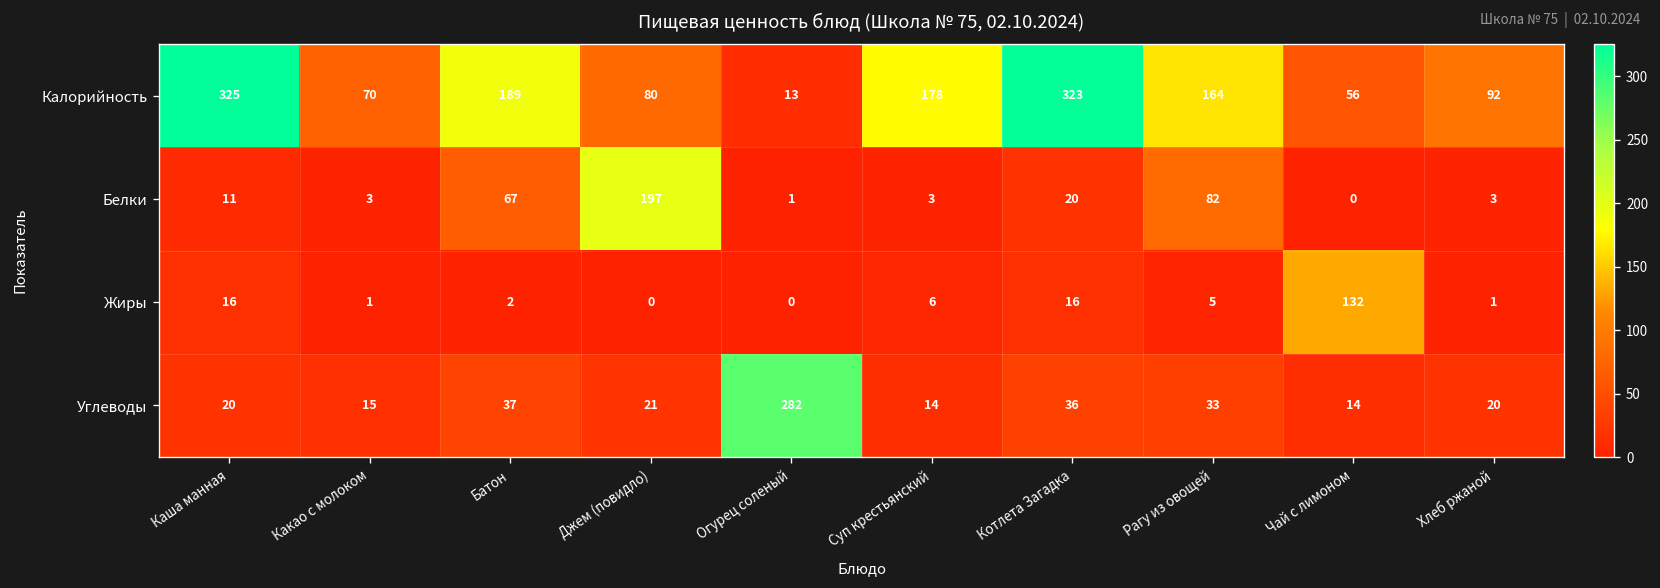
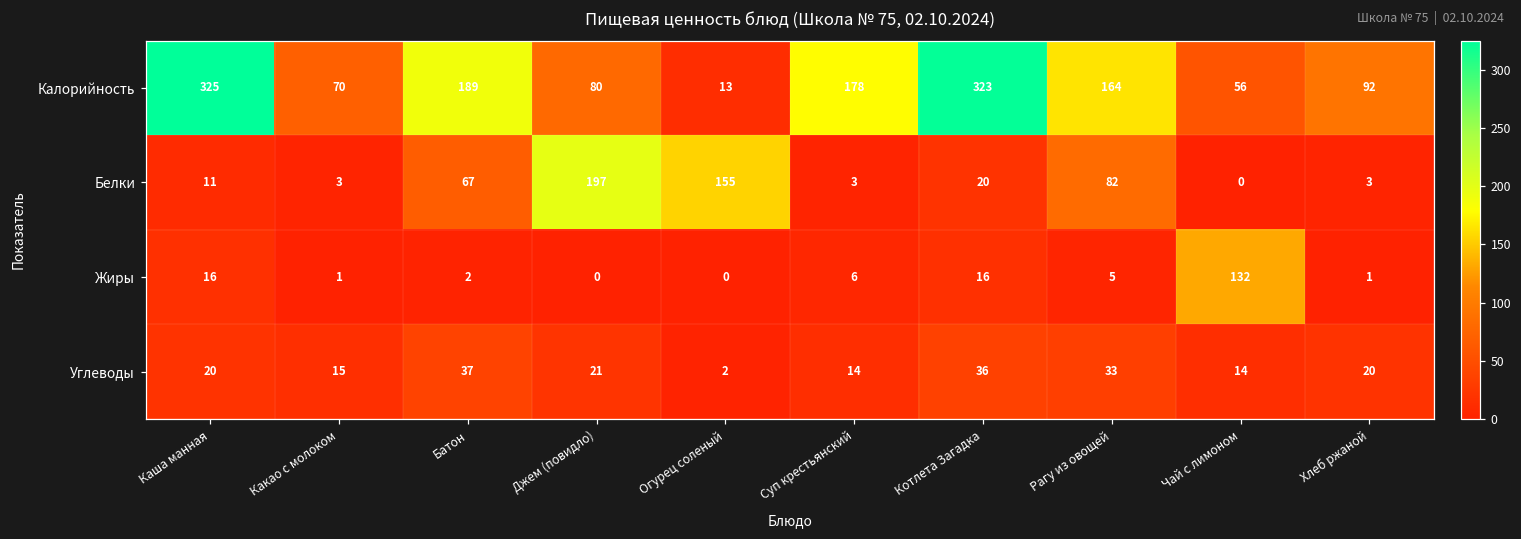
  {
    "Калорийность": {
      "Каша манная": 325,
      "Какао с молоком": 70,
      "Батон": 189,
      "Джем (повидло)": 80,
      "Огурец соленый": 13,
      "Суп крестьянский": 178,
      "Котлета Загадка": 323,
      "Рагу из овощей": 164,
      "Чай с лимоном": 56,
      "Хлеб ржаной": 92
    },
    "Белки": {
      "Каша манная": 11,
      "Какао с молоком": 3,
      "Батон": 67,
      "Джем (повидло)": 197,
-     "Огурец соленый": 1,
+     "Огурец соленый": 155,
      "Суп крестьянский": 3,
      "Котлета Загадка": 20,
      "Рагу из овощей": 82,
      "Чай с лимоном": 0,
      "Хлеб ржаной": 3
    },
    "Жиры": {
      "Каша манная": 16,
      "Какао с молоком": 1,
      "Батон": 2,
      "Джем (повидло)": 0,
      "Огурец соленый": 0,
      "Суп крестьянский": 6,
      "Котлета Загадка": 16,
      "Рагу из овощей": 5,
      "Чай с лимоном": 132,
      "Хлеб ржаной": 1
    },
    "Углеводы": {
      "Каша манная": 20,
      "Какао с молоком": 15,
      "Батон": 37,
      "Джем (повидло)": 21,
-     "Огурец соленый": 282,
+     "Огурец соленый": 2,
      "Суп крестьянский": 14,
      "Котлета Загадка": 36,
      "Рагу из овощей": 33,
      "Чай с лимоном": 14,
      "Хлеб ржаной": 20
    }
  }
